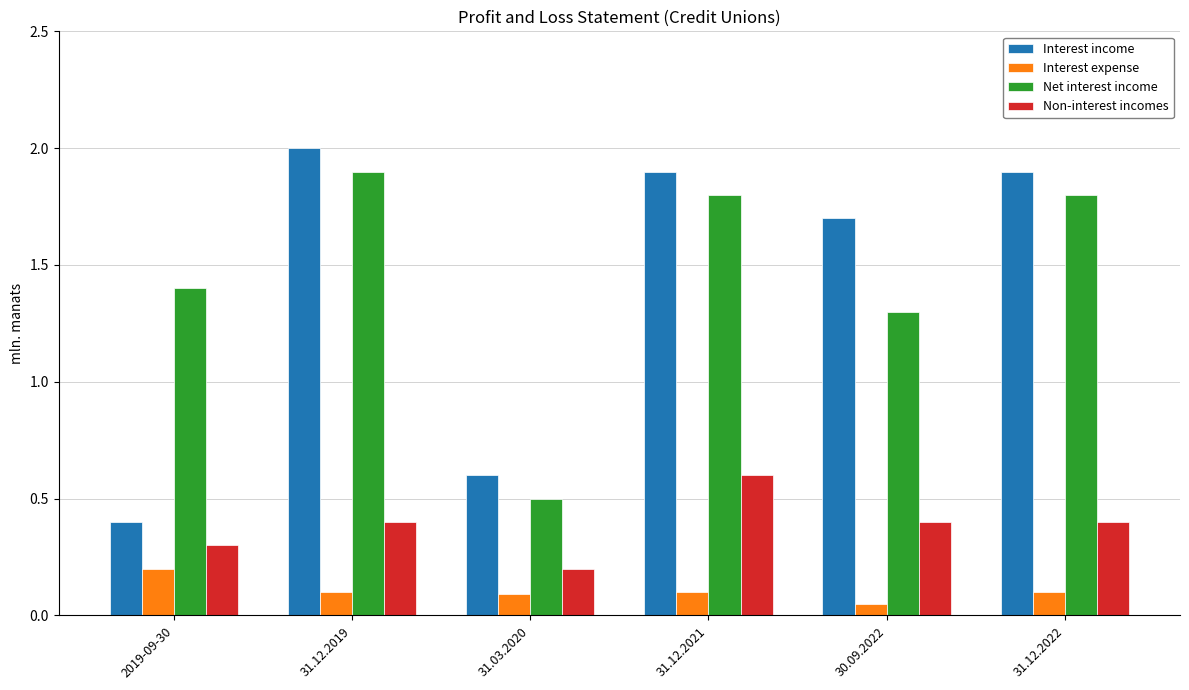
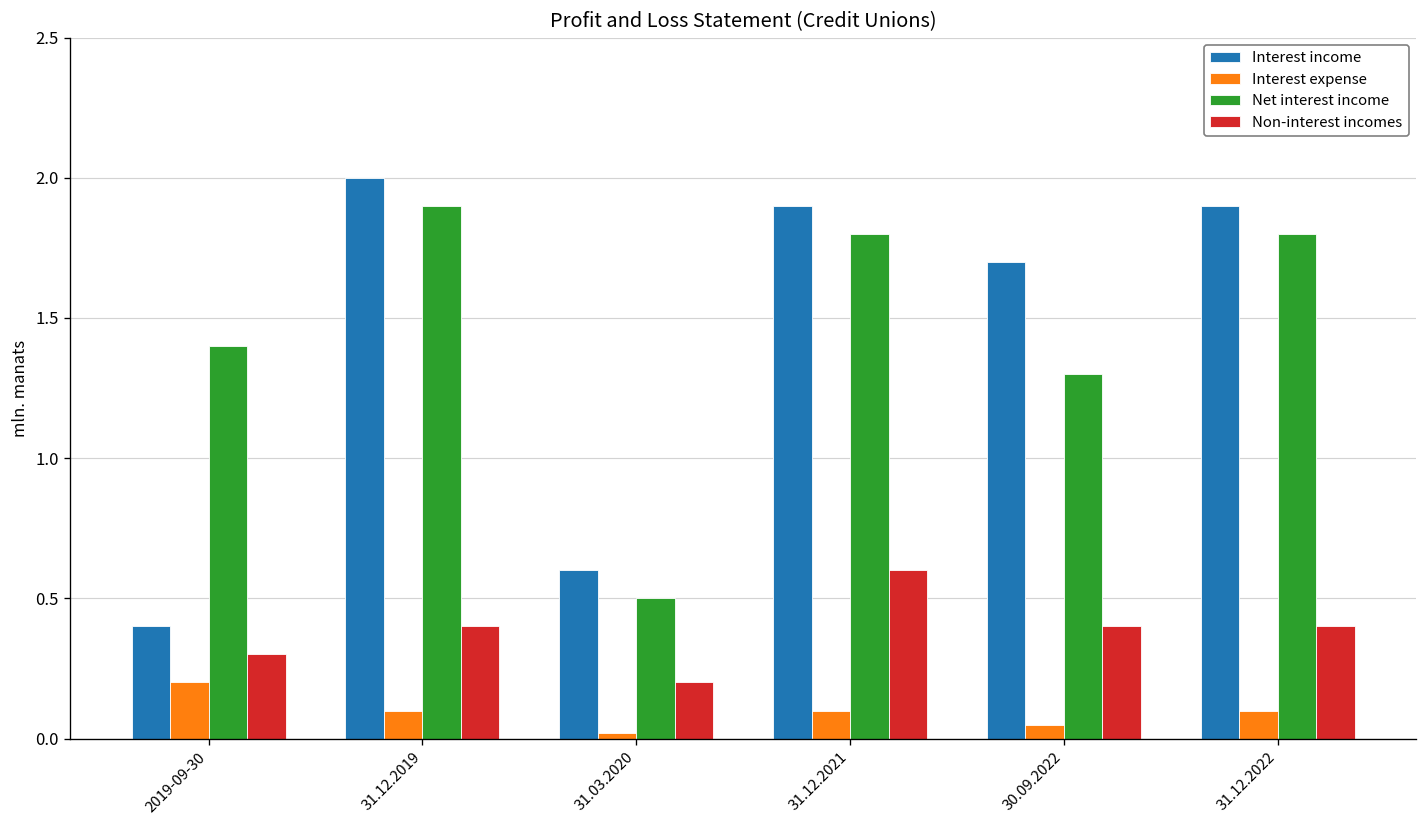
  {
    "Interest income": {
      "2019-09-30": 0.40,
      "31.12.2019": 2.00,
      "31.03.2020": 0.60,
      "31.12.2021": 1.90,
      "30.09.2022": 1.70,
      "31.12.2022": 1.90
    },
    "Interest expense": {
      "2019-09-30": 0.20,
      "31.12.2019": 0.10,
-     "31.03.2020": 0.09,
+     "31.03.2020": 0.02,
      "31.12.2021": 0.10,
      "30.09.2022": 0.05,
      "31.12.2022": 0.10
    },
    "Net interest income": {
      "2019-09-30": 1.40,
      "31.12.2019": 1.90,
      "31.03.2020": 0.50,
      "31.12.2021": 1.80,
      "30.09.2022": 1.30,
      "31.12.2022": 1.80
    },
    "Non-interest incomes": {
      "2019-09-30": 0.30,
      "31.12.2019": 0.40,
      "31.03.2020": 0.20,
      "31.12.2021": 0.60,
      "30.09.2022": 0.40,
      "31.12.2022": 0.40
    }
  }
